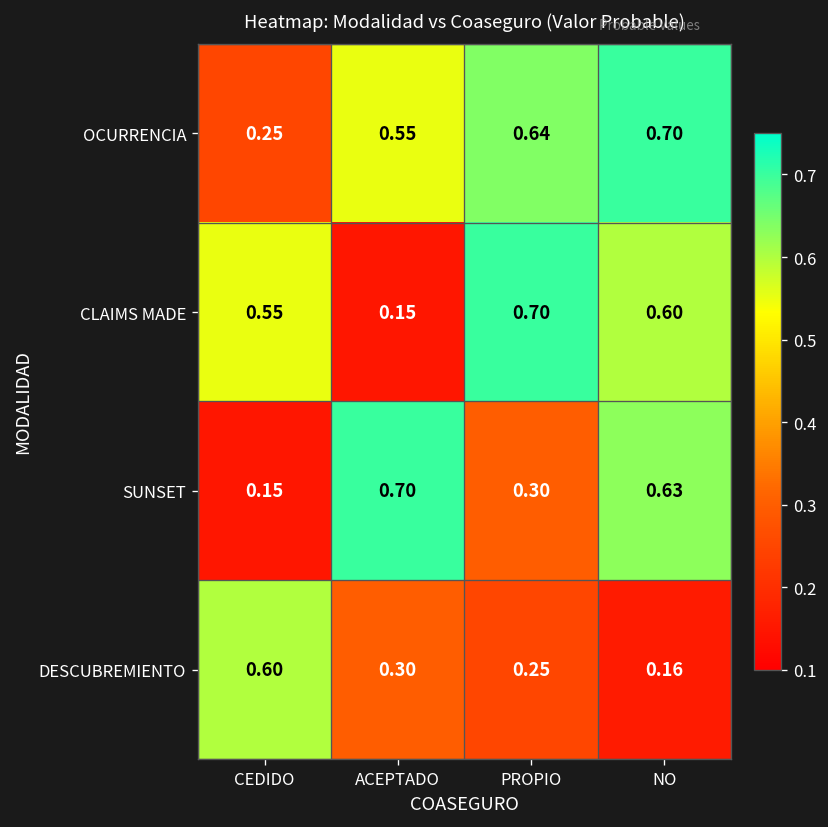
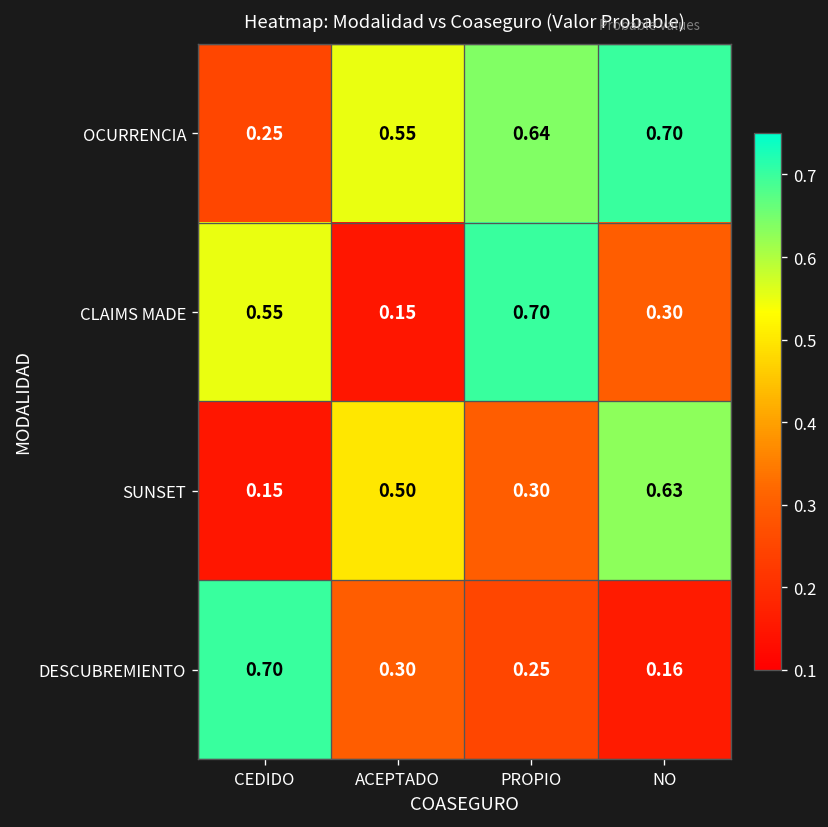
  {
    "OCURRENCIA": {
      "CEDIDO": 0.25,
      "ACEPTADO": 0.55,
      "PROPIO": 0.64,
      "NO": 0.70
    },
    "CLAIMS MADE": {
      "CEDIDO": 0.55,
      "ACEPTADO": 0.15,
      "PROPIO": 0.70,
-     "NO": 0.60
+     "NO": 0.30
    },
    "SUNSET": {
      "CEDIDO": 0.15,
-     "ACEPTADO": 0.70,
+     "ACEPTADO": 0.50,
      "PROPIO": 0.30,
      "NO": 0.63
    },
    "DESCUBREMIENTO": {
-     "CEDIDO": 0.60,
+     "CEDIDO": 0.70,
      "ACEPTADO": 0.30,
      "PROPIO": 0.25,
      "NO": 0.16
    }
  }
